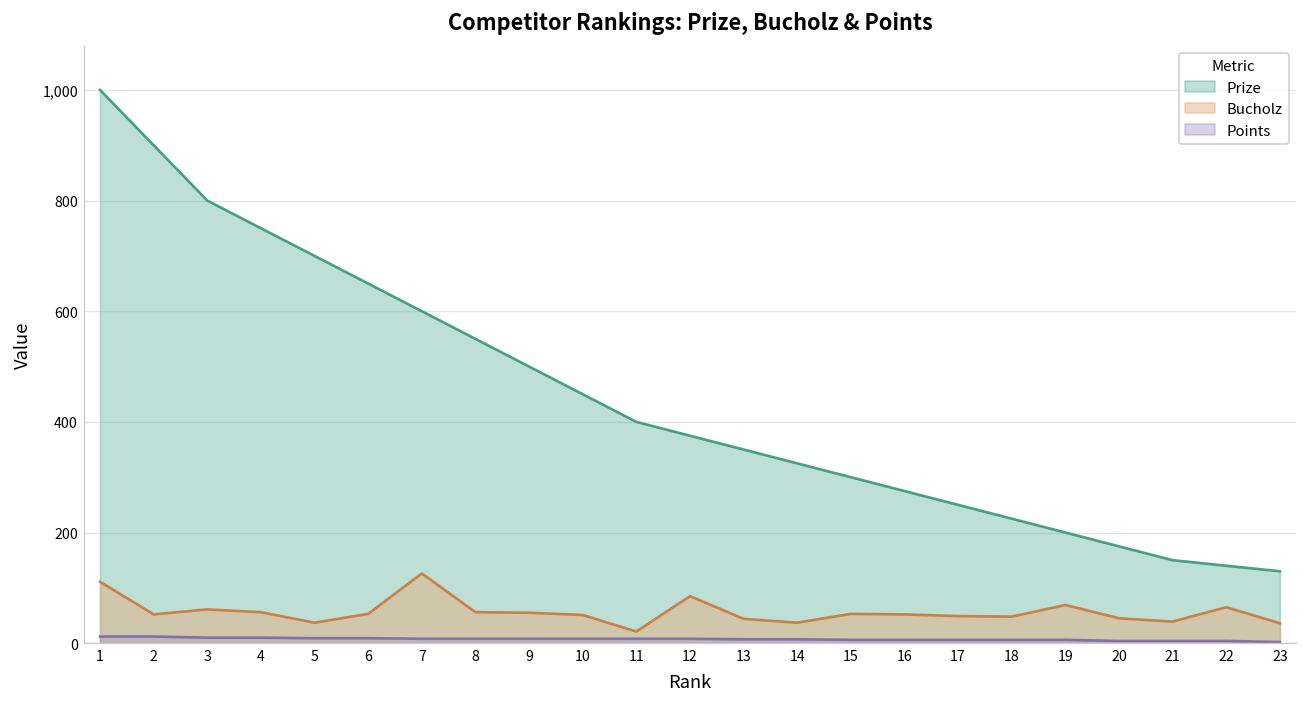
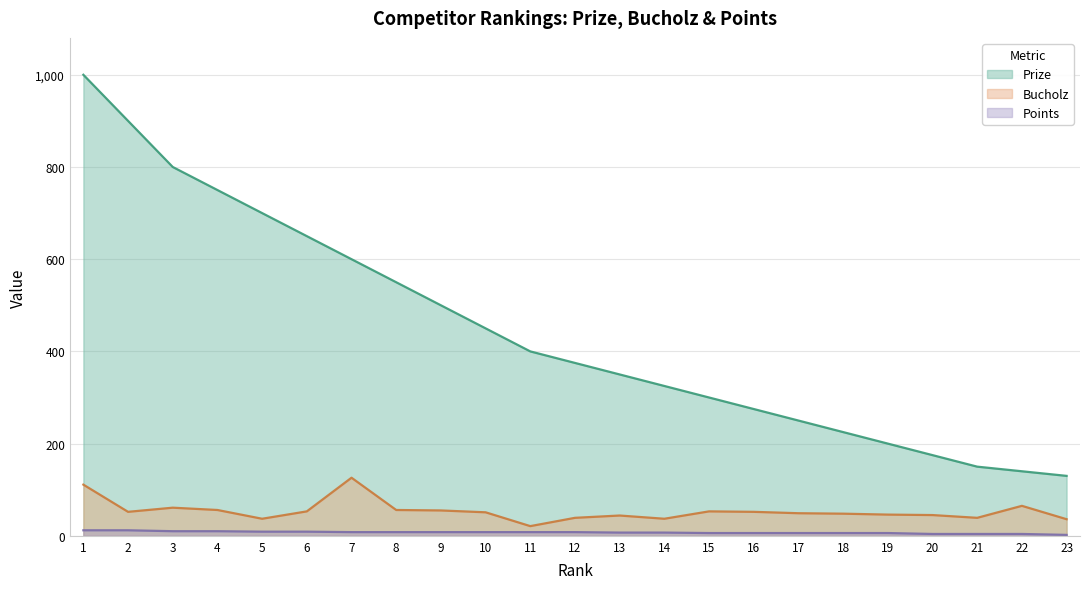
  {
    "Bucholz": {
      "1": 110,
      "2": 50,
      "3": 60,
      "4": 60,
      "5": 40,
      "6": 50,
      "7": 130,
      "8": 60,
      "9": 60,
      "10": 50,
      "11": 20,
-     "12": 90,
+     "12": 40,
      "13": 40,
      "14": 40,
      "15": 50,
      "16": 50,
      "17": 50,
      "18": 50,
-     "19": 70,
+     "19": 50,
      "20": 50,
      "21": 40,
      "22": 70,
      "23": 40
    }
  }
